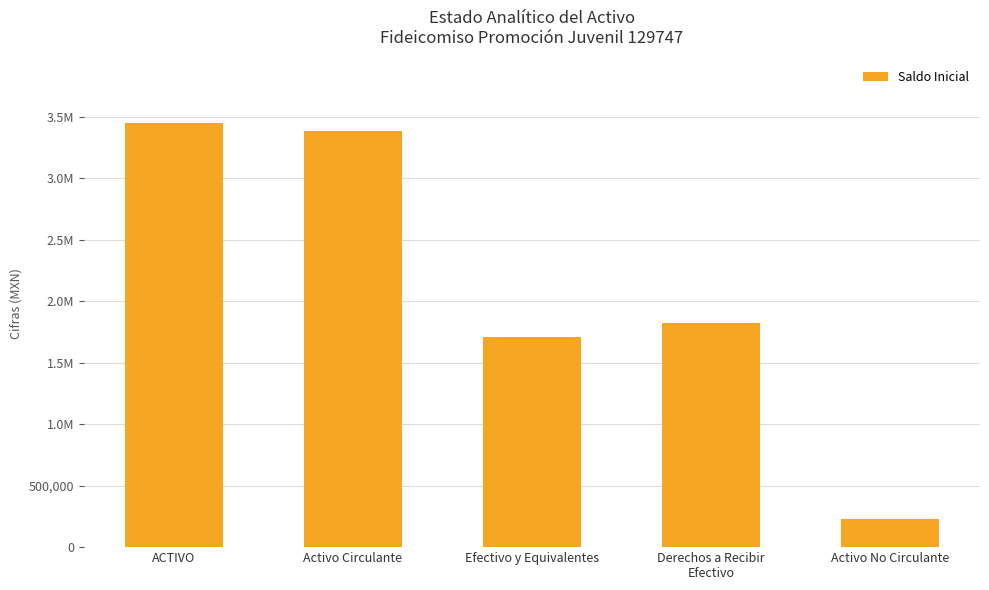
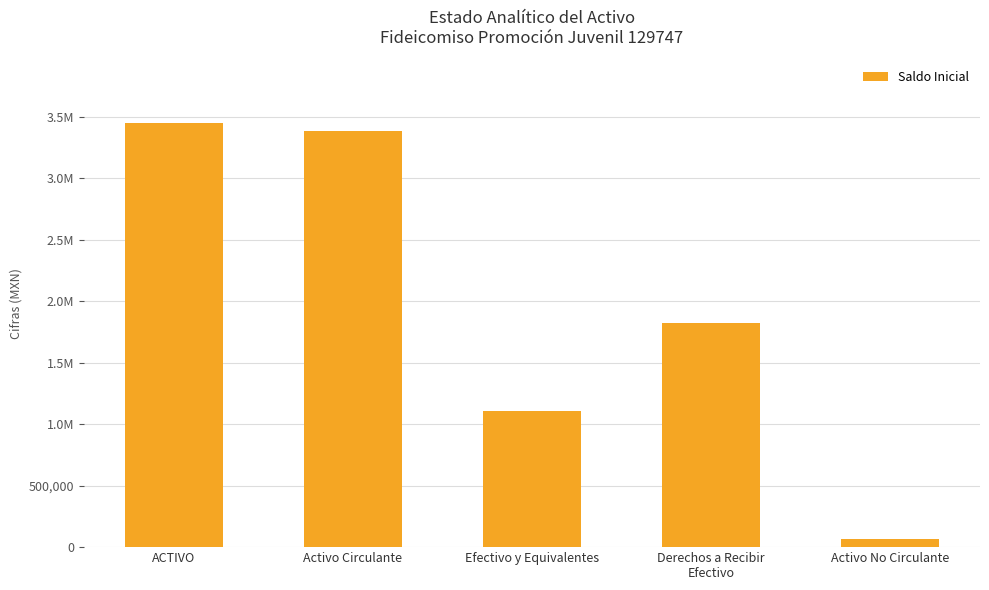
  {
    "ACTIVO": "3,450,000",
    "Activo Circulante": "3,380,000",
-   "Efectivo y Equivalentes": "1,710,000",
+   "Efectivo y Equivalentes": "1,110,000",
    "Derechos a Recibir Efectivo": "1,820,000",
-   "Activo No Circulante": "230,000"
+   "Activo No Circulante": "70,000"
  }
